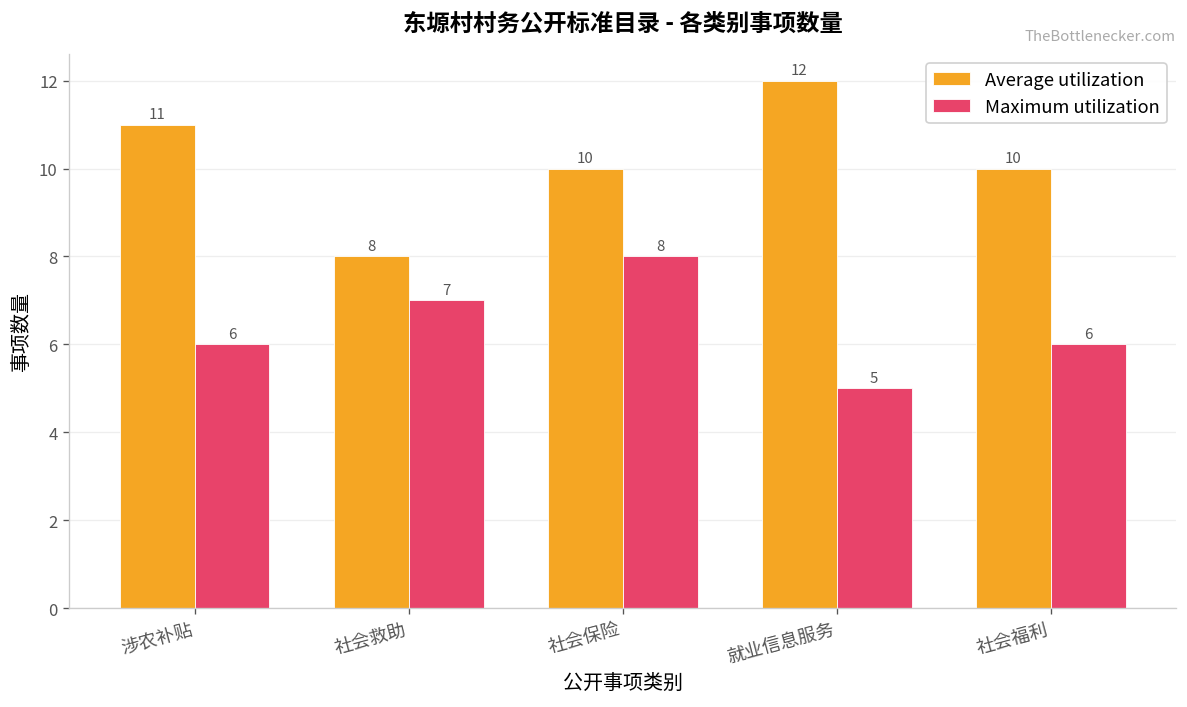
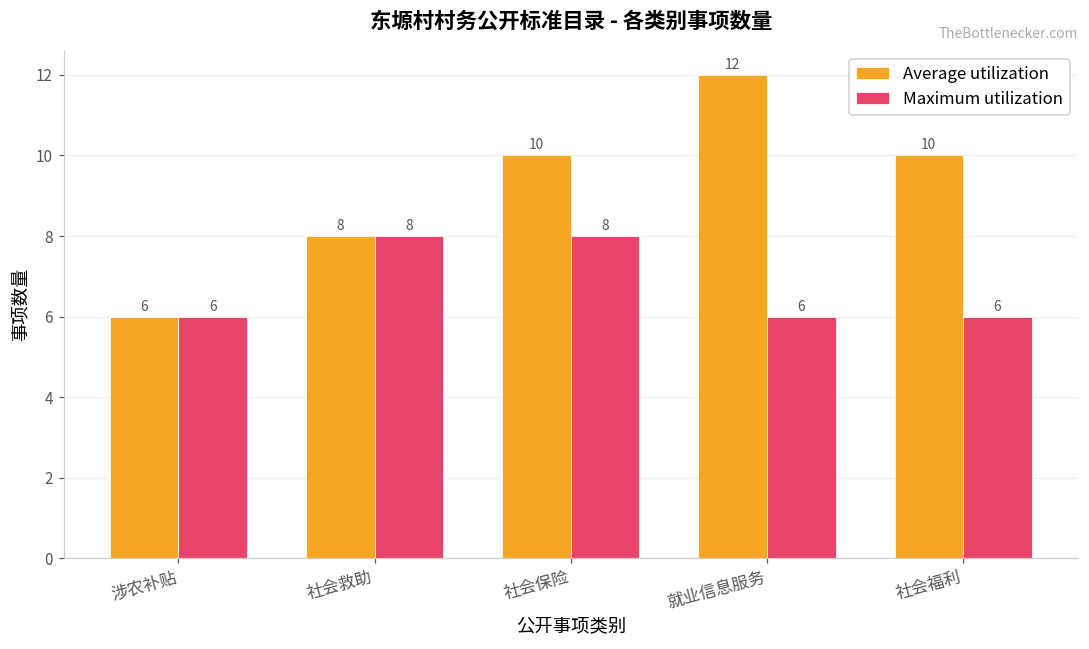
  {
    "Average utilization": {
-     "涉农补贴": 11,
+     "涉农补贴": 6,
      "社会救助": 8,
      "社会保险": 10,
      "就业信息服务": 12,
      "社会福利": 10
    },
    "Maximum utilization": {
      "涉农补贴": 6,
-     "社会救助": 7,
+     "社会救助": 8,
      "社会保险": 8,
-     "就业信息服务": 5,
+     "就业信息服务": 6,
      "社会福利": 6
    }
  }
